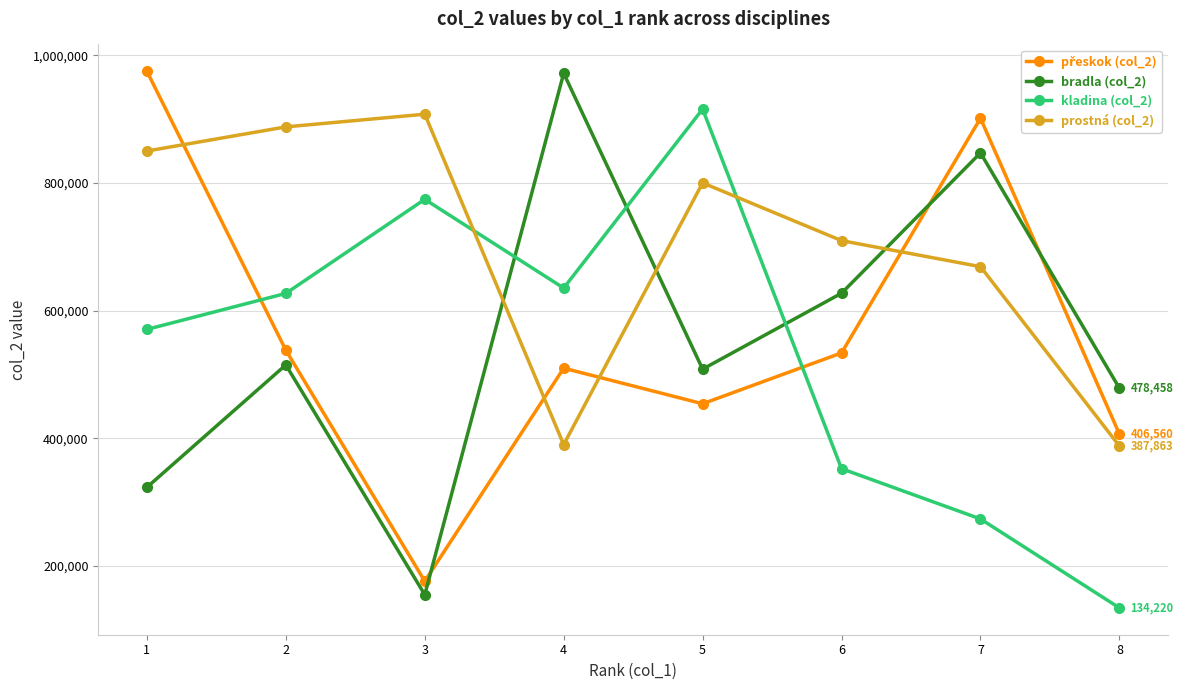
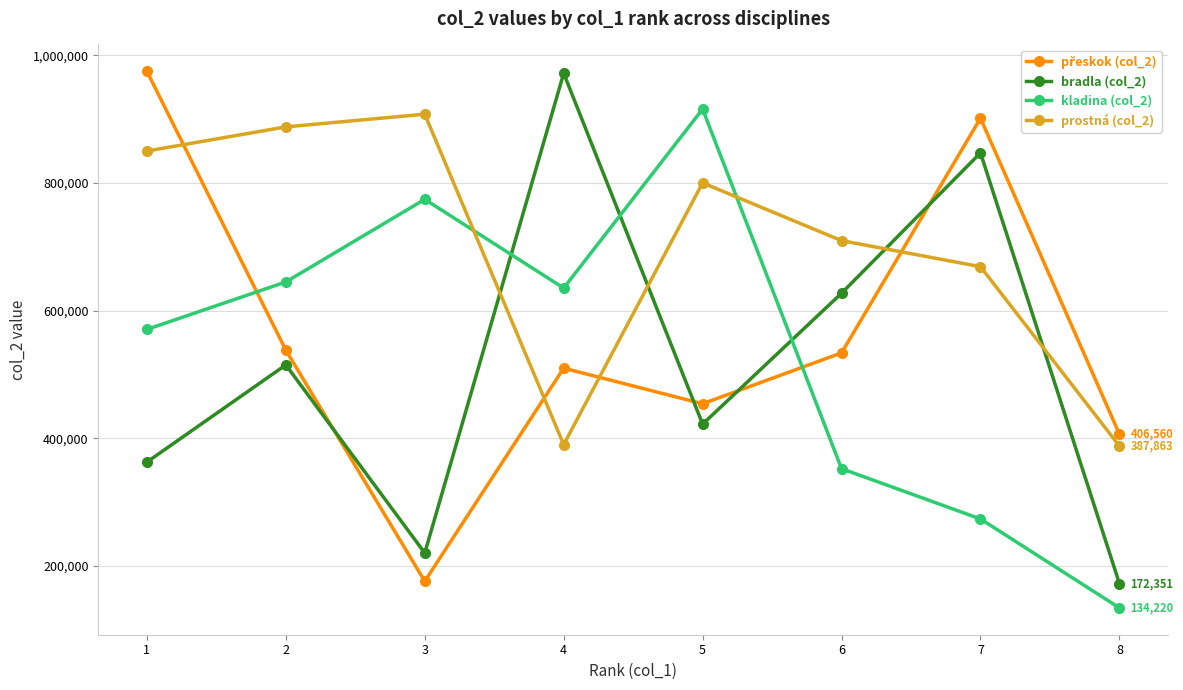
  {
    "bradla (col_2)": {
-     "1": "320,000",
-     "3": "150,000",
-     "5": "510,000",
-     "8": "478,458"
+     "1": "360,000",
+     "3": "220,000",
+     "5": "420,000",
+     "8": "172,351"
    },
    "kladina (col_2)": {
      "1": "570,000",
-     "2": "630,000",
+     "2": "650,000",
      "3": "770,000",
      "4": "640,000",
      "5": "920,000",
      "6": "350,000",
      "7": "270,000"
    }
  }
